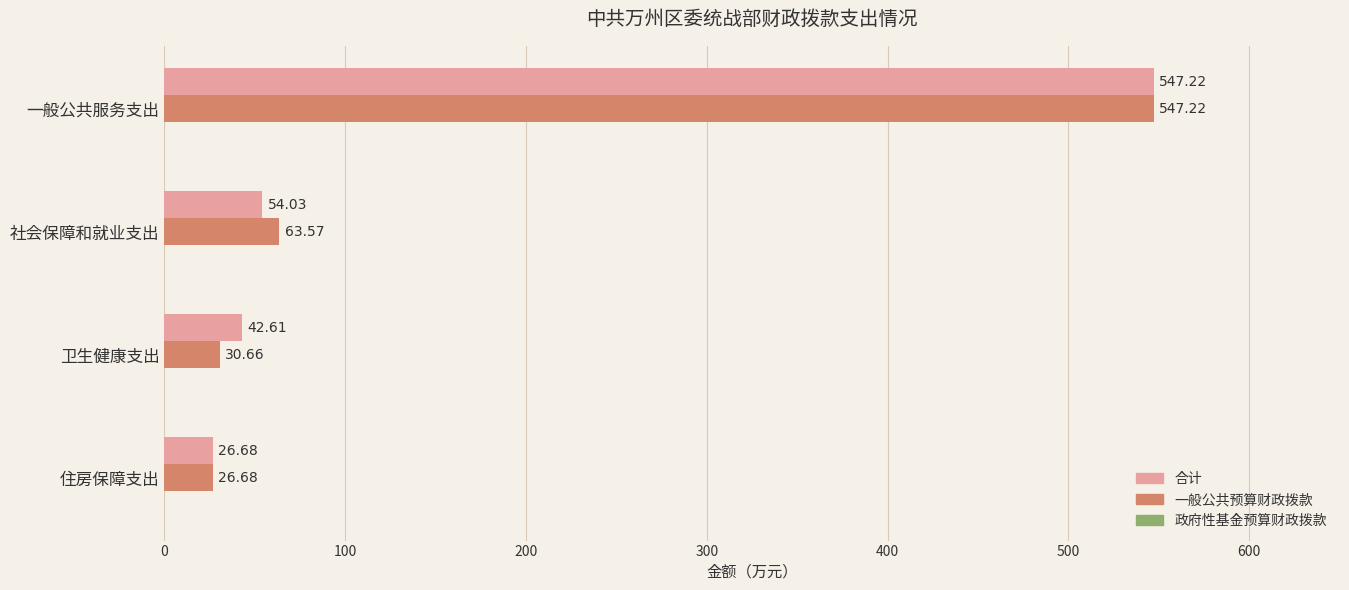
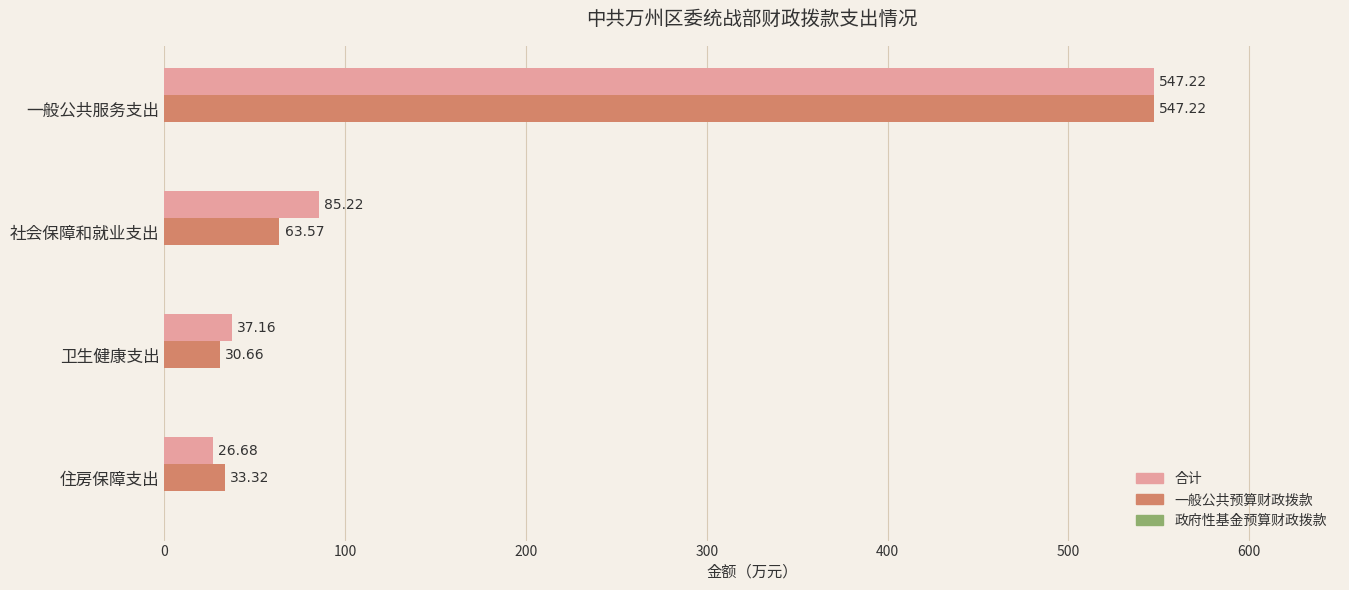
  {
    "合计": {
      "一般公共服务支出": 547.22,
-     "社会保障和就业支出": 54.03,
-     "卫生健康支出": 42.61,
+     "社会保障和就业支出": 85.22,
+     "卫生健康支出": 37.16,
      "住房保障支出": 26.68
    },
    "一般公共预算财政拨款": {
      "一般公共服务支出": 547.22,
      "社会保障和就业支出": 63.57,
      "卫生健康支出": 30.66,
-     "住房保障支出": 26.68
+     "住房保障支出": 33.32
    },
    "政府性基金预算财政拨款": {
      "一般公共服务支出": 0,
      "社会保障和就业支出": 0,
      "卫生健康支出": 0,
      "住房保障支出": 0
    }
  }
